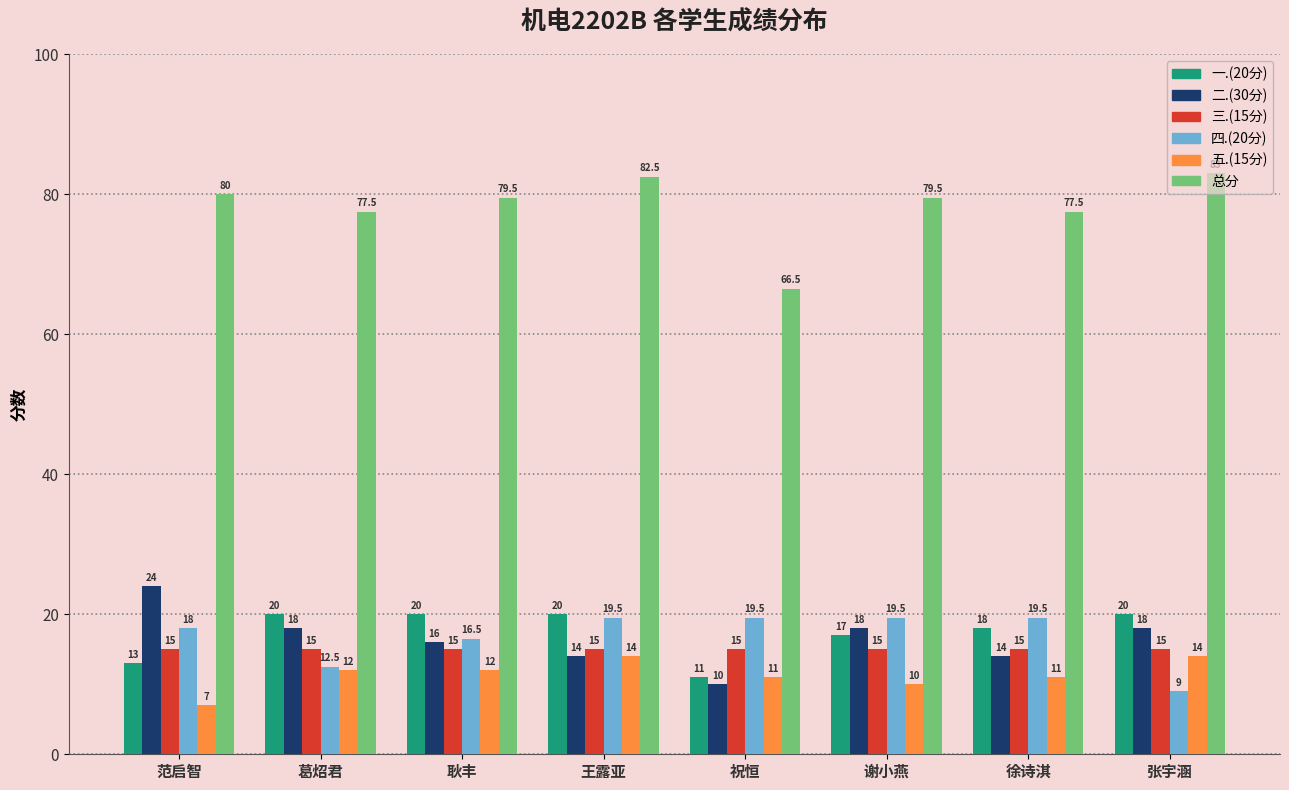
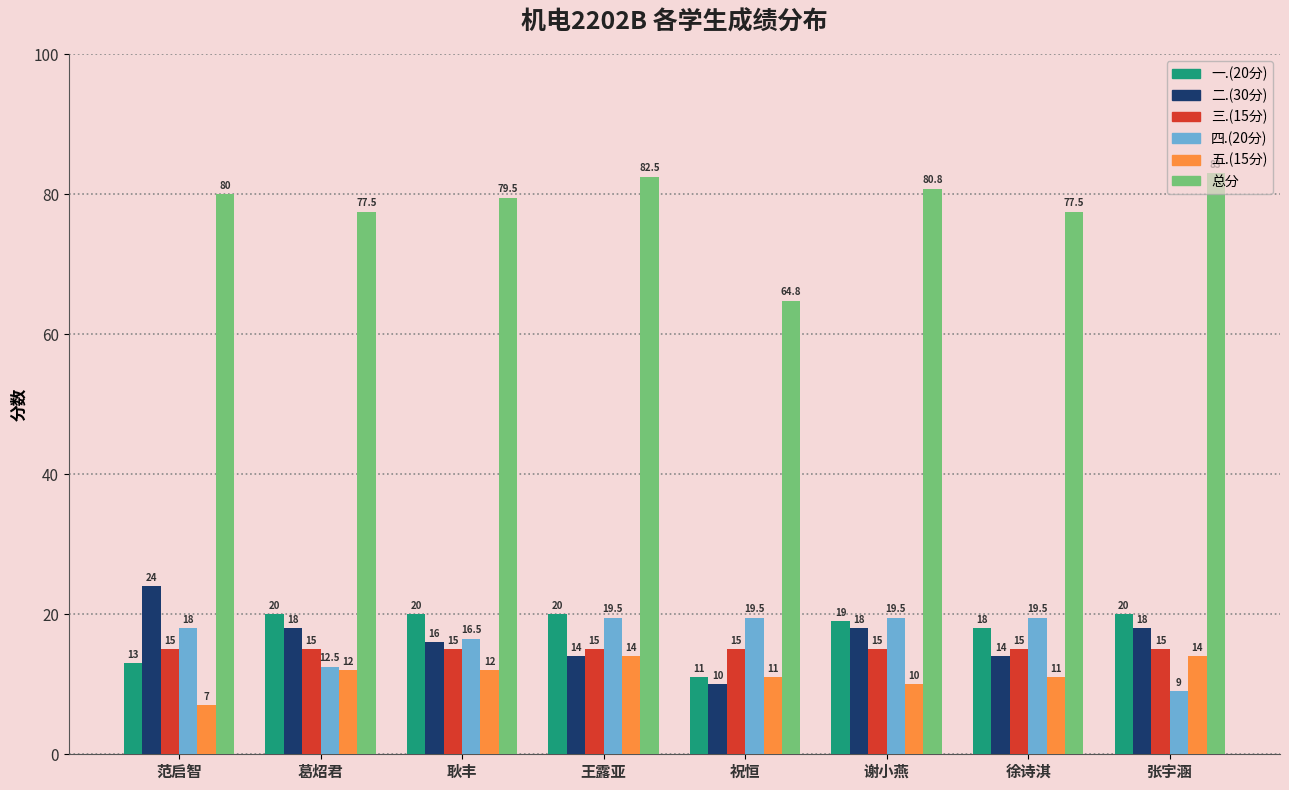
  {
    "一.(20分)": {
      "范启智": 13,
      "葛炤君": 20,
      "耿丰": 20,
      "王露亚": 20,
      "祝恒": 11,
-     "谢小燕": 17,
+     "谢小燕": 19,
      "徐诗淇": 18,
      "张宇涵": 20
    },
    "二.(30分)": {
      "范启智": 24,
      "葛炤君": 18,
      "耿丰": 16,
      "王露亚": 14,
      "祝恒": 10,
      "谢小燕": 18,
      "徐诗淇": 14,
      "张宇涵": 18
    },
    "三.(15分)": {
      "范启智": 15,
      "葛炤君": 15,
      "耿丰": 15,
      "王露亚": 15,
      "祝恒": 15,
      "谢小燕": 15,
      "徐诗淇": 15,
      "张宇涵": 15
    },
    "四.(20分)": {
      "范启智": 18,
      "葛炤君": 12.5,
      "耿丰": 16.5,
      "王露亚": 19.5,
      "祝恒": 19.5,
      "谢小燕": 19.5,
      "徐诗淇": 19.5,
      "张宇涵": 9
    },
    "五.(15分)": {
      "范启智": 7,
      "葛炤君": 12,
      "耿丰": 12,
      "王露亚": 14,
      "祝恒": 11,
      "谢小燕": 10,
      "徐诗淇": 11,
      "张宇涵": 14
    },
    "总分": {
      "范启智": 80,
      "葛炤君": 77.5,
      "耿丰": 79.5,
      "王露亚": 82.5,
-     "祝恒": 66.5,
-     "谢小燕": 79.5,
+     "祝恒": 64.8,
+     "谢小燕": 80.8,
      "徐诗淇": 77.5
    }
  }
